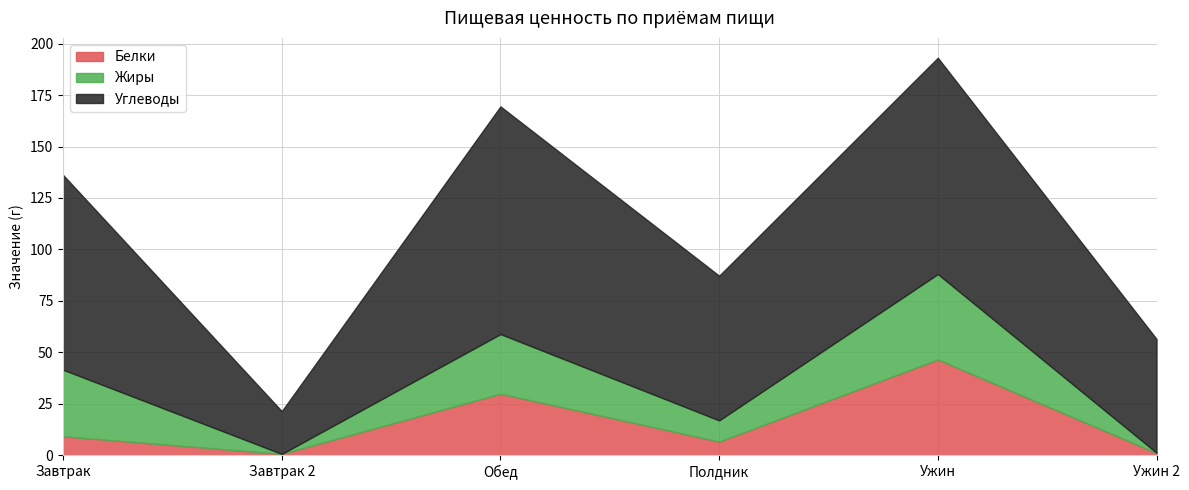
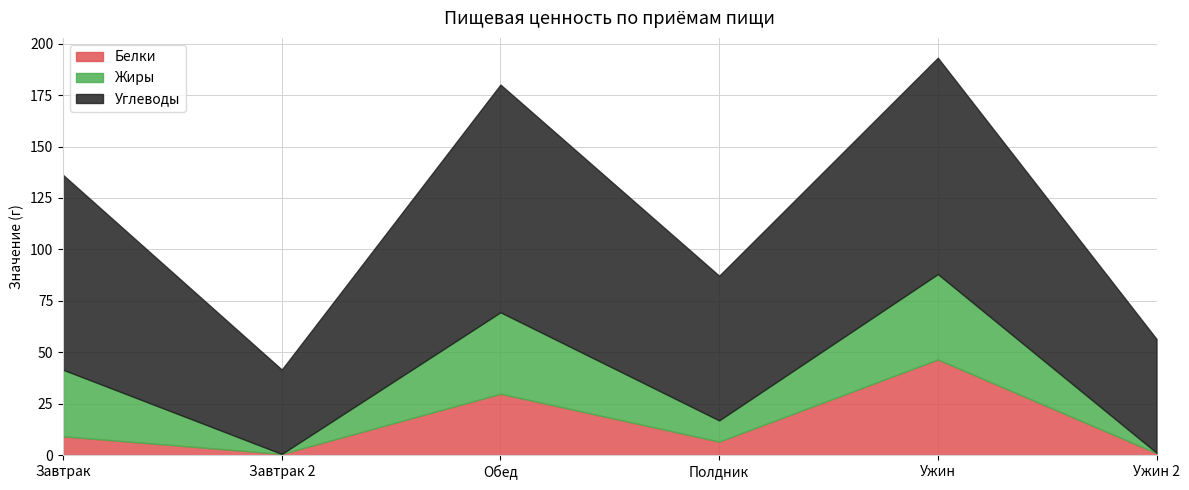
  {
    "Белки": {
      "Завтрак": 9,
      "Обед": 30,
      "Полдник": 7,
      "Ужин": 47
    },
    "Жиры": {
      "Завтрак": 32,
-     "Обед": 29,
+     "Обед": 40,
      "Полдник": 10,
      "Ужин": 42
    },
    "Углеводы": {
      "Завтрак": 95,
-     "Завтрак 2": 21,
+     "Завтрак 2": 41,
      "Обед": 111,
      "Полдник": 70,
      "Ужин": 105,
      "Ужин 2": 55
    }
  }
